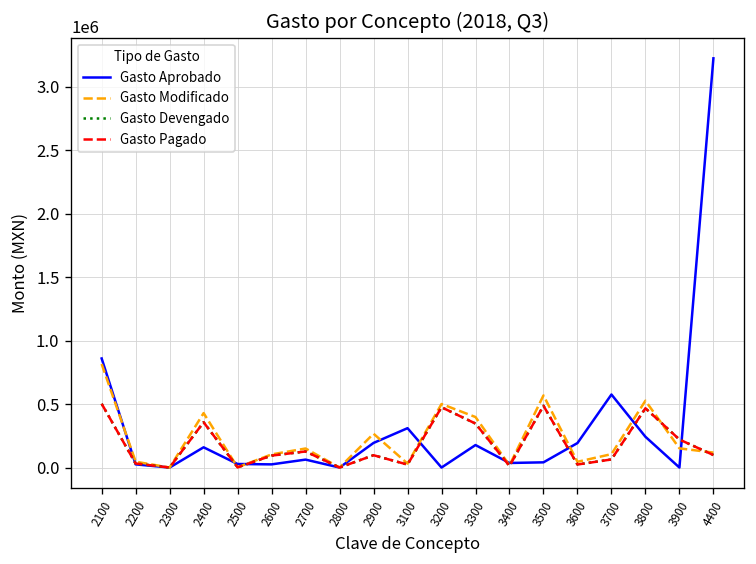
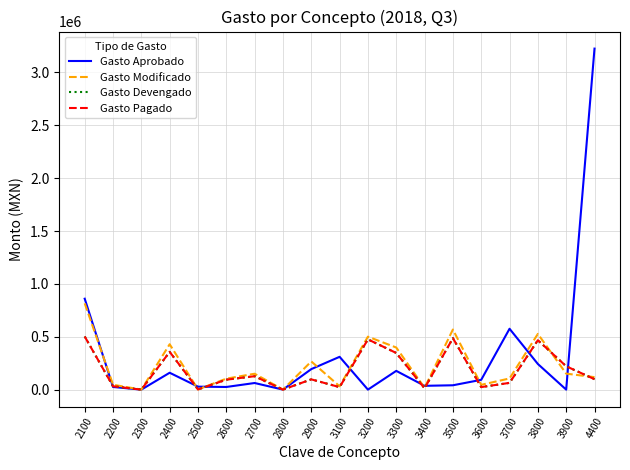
  {
    "Gasto Aprobado": {
      "2100": 860000,
      "2400": 160000,
      "2500": 30000,
      "2600": 30000,
      "2700": 60000,
      "2900": 190000,
      "3100": 310000,
      "3200": 0,
      "3300": 180000,
      "3500": 40000,
-     "3600": 190000,
+     "3600": 90000,
      "3700": 580000,
      "3800": 240000,
      "3900": 0,
      "4400": 3220000
    },
    "Gasto Modificado": {
      "2100": 820000,
      "2400": 430000,
      "2900": 270000,
      "3200": 500000,
      "3300": 400000,
      "3500": 570000,
      "3700": 110000,
      "3800": 530000,
      "3900": 150000
    },
    "Gasto Pagado": {
      "2100": 500000,
      "2400": 360000,
      "2900": 100000,
      "3200": 480000,
      "3300": 350000,
      "3500": 490000,
      "3700": 60000,
      "3800": 470000,
      "3900": 220000
    }
  }
